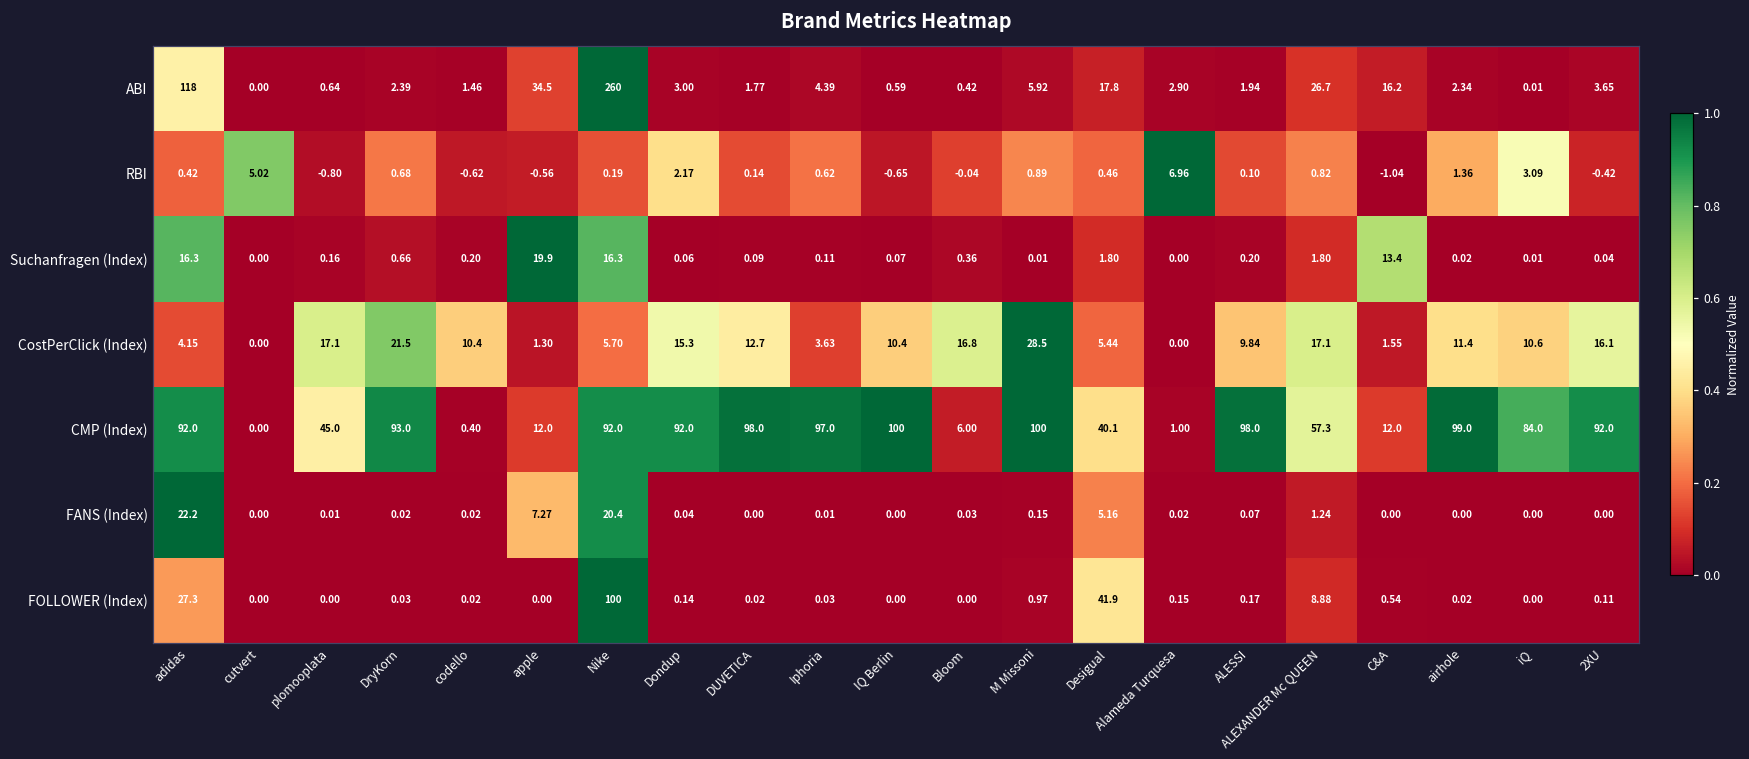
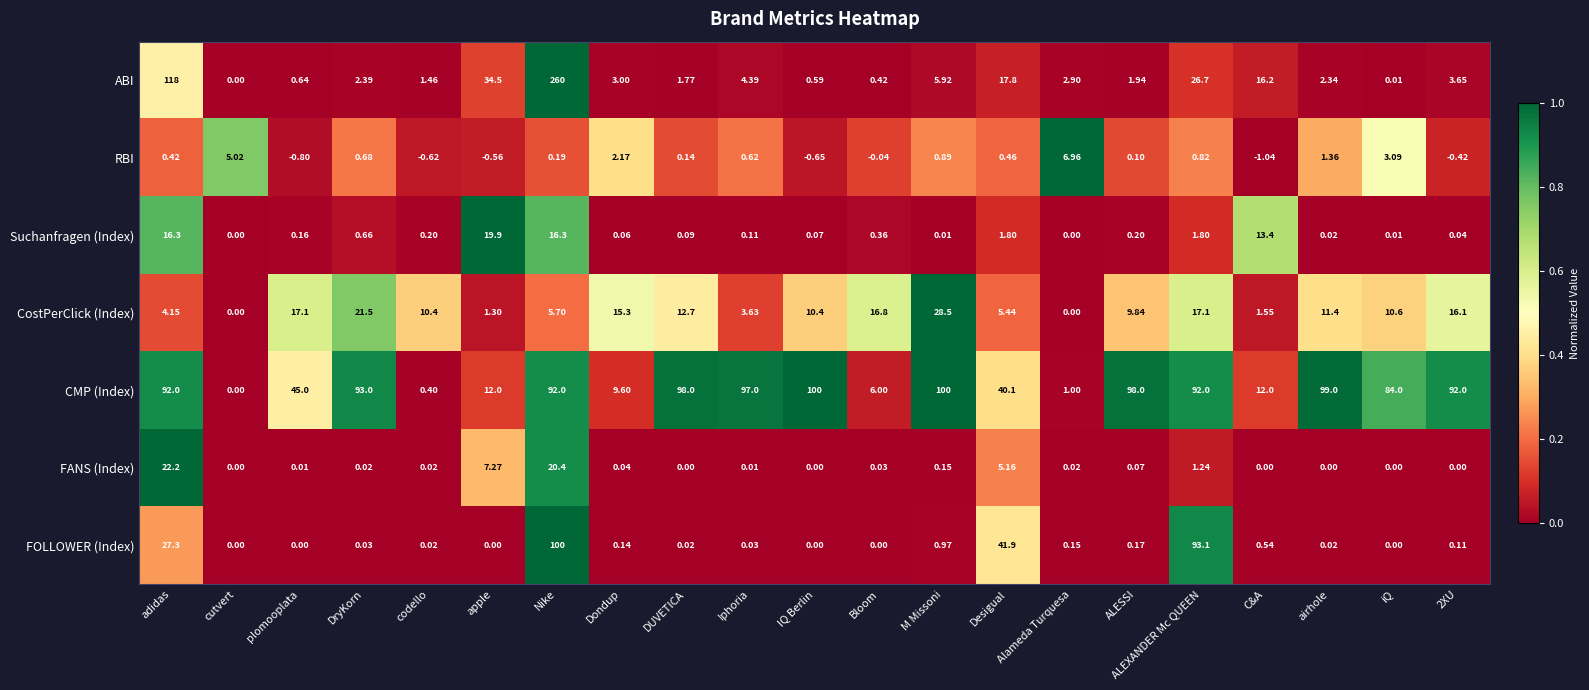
  {
    "ABI": {
      "adidas": 118,
      "cutvert": 0.00,
      "plomooplata": 0.64,
      "DryKorn": 2.39,
      "codello": 1.46,
      "apple": 34.5,
      "Nike": 260,
      "Dondup": 3.00,
      "DUVETICA": 1.77,
      "Iphoria": 4.39,
      "IQ Berlin": 0.59,
      "Bloom": 0.42,
      "M Missoni": 5.92,
      "Desigual": 17.8,
      "Alameda Turquesa": 2.90,
      "ALESSI": 1.94,
      "ALEXANDER Mc QUEEN": 26.7,
      "C&A": 16.2,
      "airhole": 2.34,
      "iQ": 0.01,
      "2XU": 3.65
    },
    "RBI": {
      "adidas": 0.42,
      "cutvert": 5.02,
      "plomooplata": -0.80,
      "DryKorn": 0.68,
      "codello": -0.62,
      "apple": -0.56,
      "Nike": 0.19,
      "Dondup": 2.17,
      "DUVETICA": 0.14,
      "Iphoria": 0.62,
      "IQ Berlin": -0.65,
      "Bloom": -0.04,
      "M Missoni": 0.89,
      "Desigual": 0.46,
      "Alameda Turquesa": 6.96,
      "ALESSI": 0.10,
      "ALEXANDER Mc QUEEN": 0.82,
      "C&A": -1.04,
      "airhole": 1.36,
      "iQ": 3.09,
      "2XU": -0.42
    },
    "Suchanfragen (Index)": {
      "adidas": 16.3,
      "cutvert": 0.00,
      "plomooplata": 0.16,
      "DryKorn": 0.66,
      "codello": 0.20,
      "apple": 19.9,
      "Nike": 16.3,
      "Dondup": 0.06,
      "DUVETICA": 0.09,
      "Iphoria": 0.11,
      "IQ Berlin": 0.07,
      "Bloom": 0.36,
      "M Missoni": 0.01,
      "Desigual": 1.80,
      "Alameda Turquesa": 0.00,
      "ALESSI": 0.20,
      "ALEXANDER Mc QUEEN": 1.80,
      "C&A": 13.4,
      "airhole": 0.02,
      "iQ": 0.01,
      "2XU": 0.04
    },
    "CostPerClick (Index)": {
      "adidas": 4.15,
      "cutvert": 0.00,
      "plomooplata": 17.1,
      "DryKorn": 21.5,
      "codello": 10.4,
      "apple": 1.30,
      "Nike": 5.70,
      "Dondup": 15.3,
      "DUVETICA": 12.7,
      "Iphoria": 3.63,
      "IQ Berlin": 10.4,
      "Bloom": 16.8,
      "M Missoni": 28.5,
      "Desigual": 5.44,
      "Alameda Turquesa": 0.00,
      "ALESSI": 9.84,
      "ALEXANDER Mc QUEEN": 17.1,
      "C&A": 1.55,
      "airhole": 11.4,
      "iQ": 10.6,
      "2XU": 16.1
    },
    "CMP (Index)": {
      "adidas": 92.0,
      "cutvert": 0.00,
      "plomooplata": 45.0,
      "DryKorn": 93.0,
      "codello": 0.40,
      "apple": 12.0,
      "Nike": 92.0,
-     "Dondup": 92.0,
+     "Dondup": 9.60,
      "DUVETICA": 98.0,
      "Iphoria": 97.0,
      "IQ Berlin": 100,
      "Bloom": 6.00,
      "M Missoni": 100,
      "Desigual": 40.1,
      "Alameda Turquesa": 1.00,
      "ALESSI": 98.0,
-     "ALEXANDER Mc QUEEN": 57.3,
+     "ALEXANDER Mc QUEEN": 92.0,
      "C&A": 12.0,
      "airhole": 99.0,
      "iQ": 84.0,
      "2XU": 92.0
    },
    "FANS (Index)": {
      "adidas": 22.2,
      "cutvert": 0.00,
      "plomooplata": 0.01,
      "DryKorn": 0.02,
      "codello": 0.02,
      "apple": 7.27,
      "Nike": 20.4,
      "Dondup": 0.04,
      "DUVETICA": 0.00,
      "Iphoria": 0.01,
      "IQ Berlin": 0.00,
      "Bloom": 0.03,
      "M Missoni": 0.15,
      "Desigual": 5.16,
      "Alameda Turquesa": 0.02,
      "ALESSI": 0.07,
      "ALEXANDER Mc QUEEN": 1.24,
      "C&A": 0.00,
      "airhole": 0.00,
      "iQ": 0.00,
      "2XU": 0.00
    },
    "FOLLOWER (Index)": {
      "adidas": 27.3,
      "cutvert": 0.00,
      "plomooplata": 0.00,
      "DryKorn": 0.03,
      "codello": 0.02,
      "apple": 0.00,
      "Nike": 100,
      "Dondup": 0.14,
      "DUVETICA": 0.02,
      "Iphoria": 0.03,
      "IQ Berlin": 0.00,
      "Bloom": 0.00,
      "M Missoni": 0.97,
      "Desigual": 41.9,
      "Alameda Turquesa": 0.15,
      "ALESSI": 0.17,
-     "ALEXANDER Mc QUEEN": 8.88,
+     "ALEXANDER Mc QUEEN": 93.1,
      "C&A": 0.54,
      "airhole": 0.02,
      "iQ": 0.00,
      "2XU": 0.11
    }
  }
